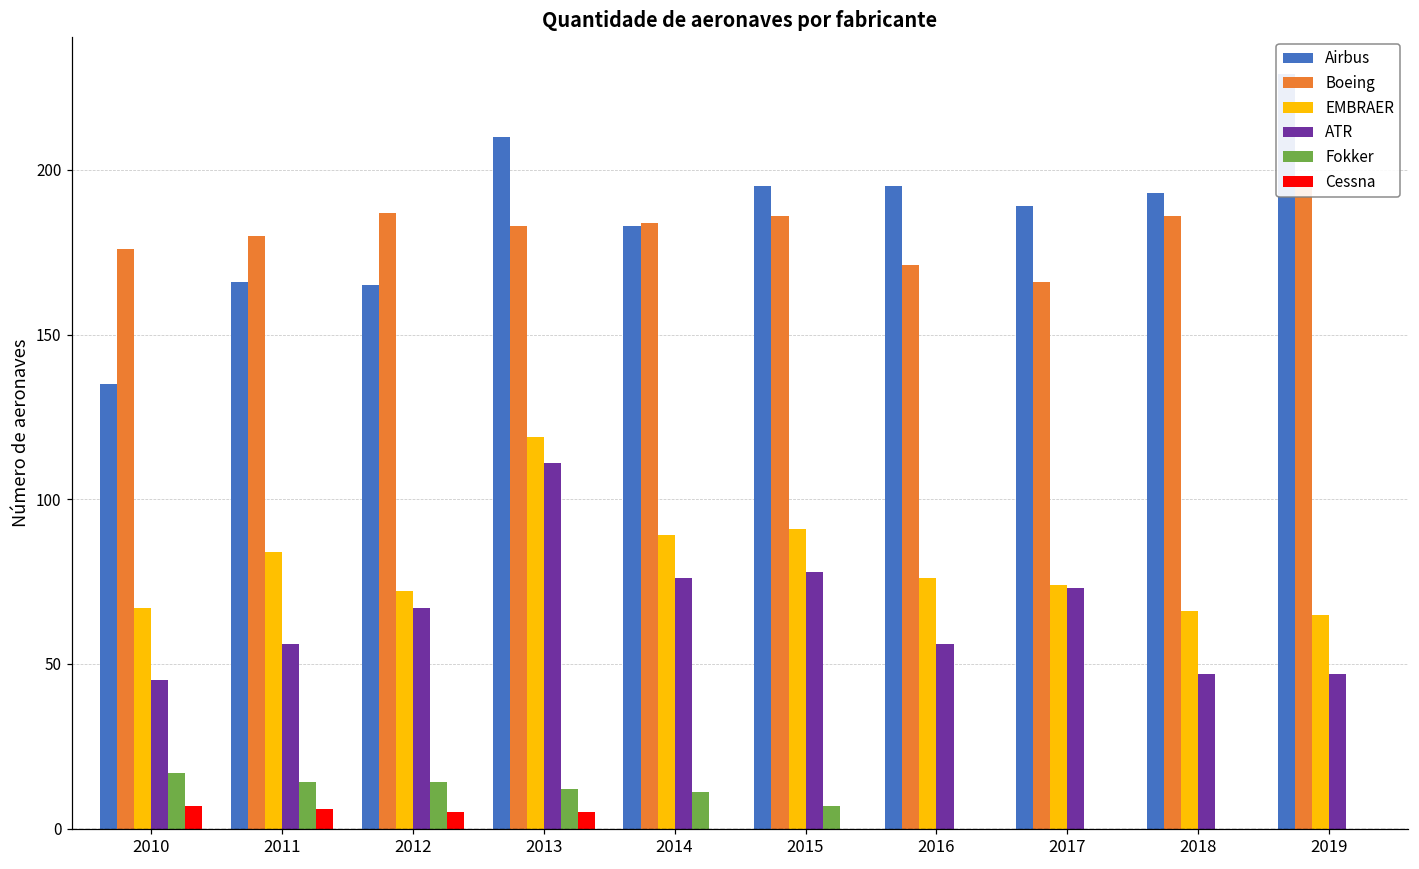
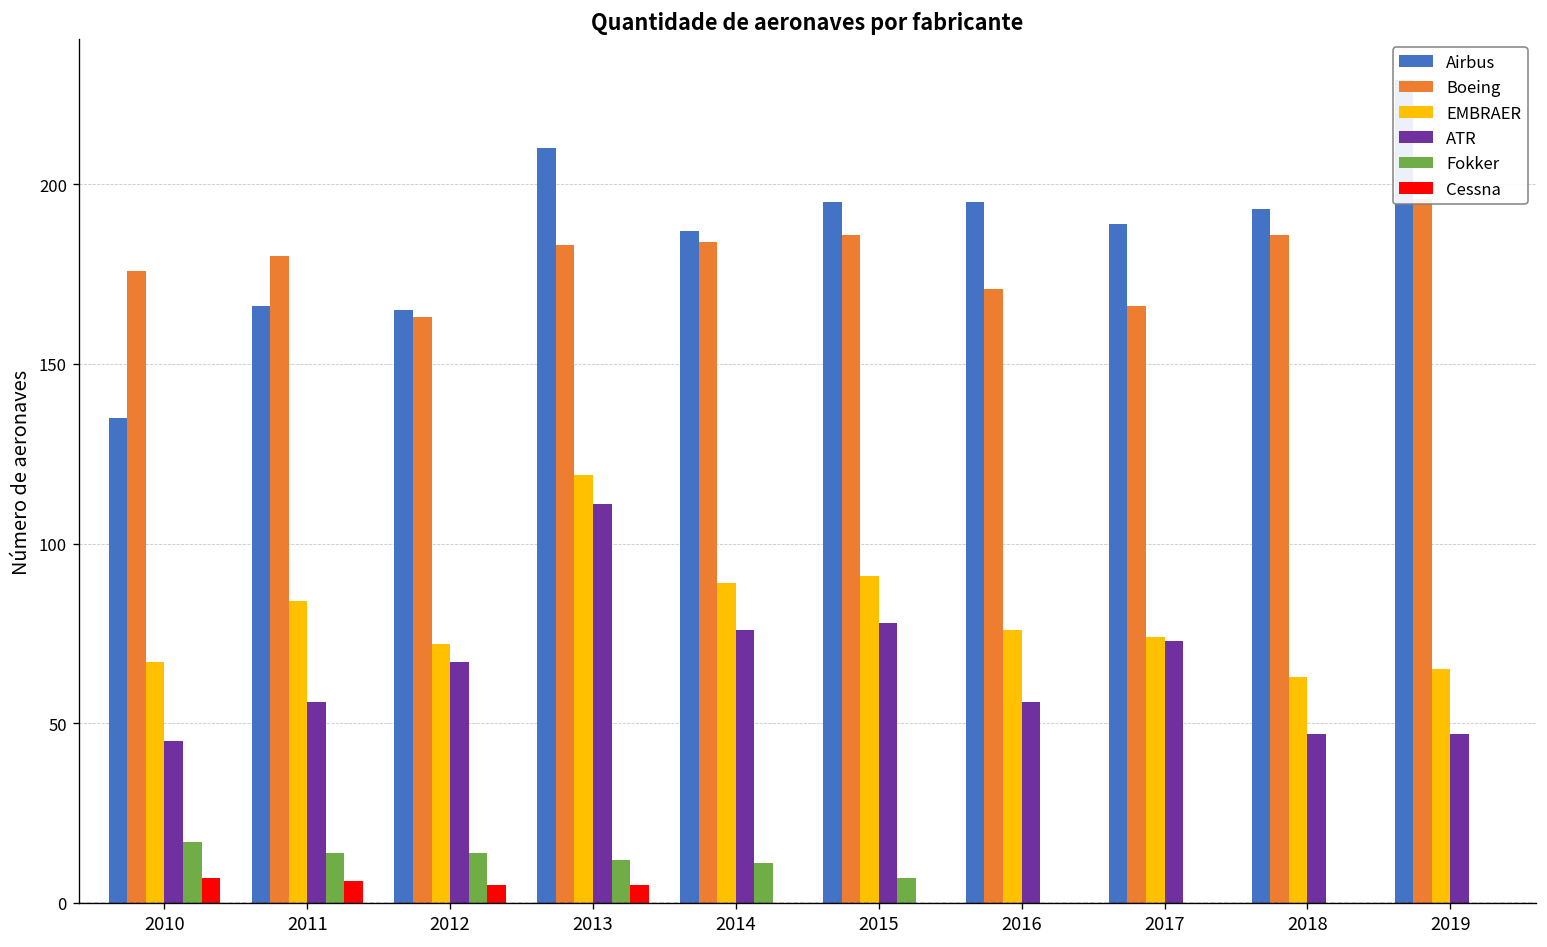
  {
    "Airbus": {
      "2010": 135,
      "2011": 166,
      "2012": 165,
      "2013": 210,
-     "2014": 183,
+     "2014": 187,
      "2015": 195,
      "2016": 195,
      "2017": 189,
      "2018": 193
    },
    "Boeing": {
      "2010": 176,
      "2011": 180,
-     "2012": 187,
+     "2012": 163,
      "2013": 183,
      "2014": 184,
      "2015": 186,
      "2016": 171,
      "2017": 166,
      "2018": 186
    },
    "EMBRAER": {
      "2010": 67,
      "2011": 84,
      "2012": 72,
      "2013": 119,
      "2014": 89,
      "2015": 91,
      "2016": 76,
      "2017": 74,
-     "2018": 66,
+     "2018": 63,
      "2019": 65
    },
    "ATR": {
      "2010": 45,
      "2011": 56,
      "2012": 67,
      "2013": 111,
      "2014": 76,
      "2015": 78,
      "2016": 56,
      "2017": 73,
      "2018": 47,
      "2019": 47
    },
    "Fokker": {
      "2010": 17,
      "2011": 14,
      "2012": 14,
      "2013": 12,
      "2014": 11,
      "2015": 7,
      "2016": 0,
      "2017": 0,
      "2018": 0,
      "2019": 0
    },
    "Cessna": {
      "2010": 7,
      "2011": 6,
      "2012": 5,
      "2013": 5,
      "2014": 0,
      "2015": 0,
      "2016": 0,
      "2017": 0,
      "2018": 0,
      "2019": 0
    }
  }
